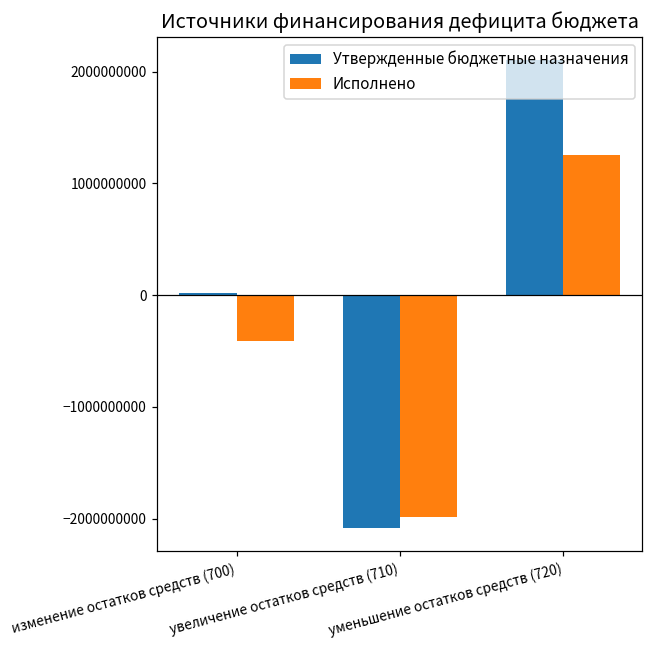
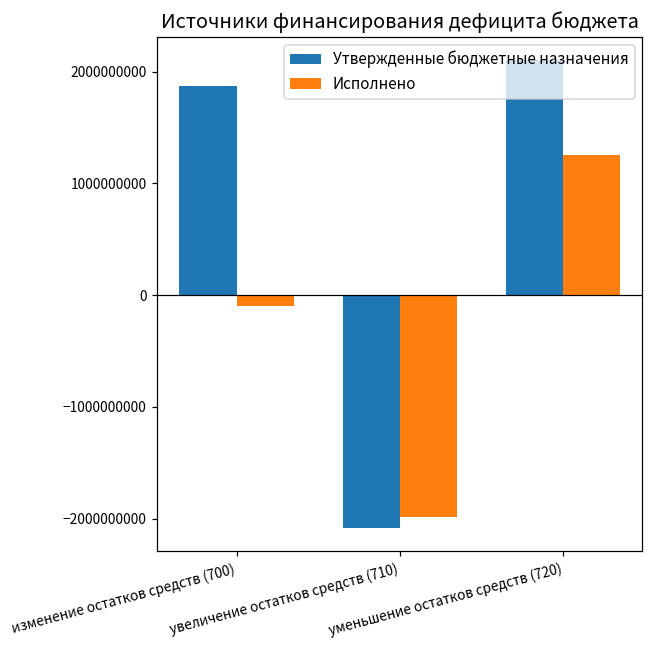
  {
    "Утвержденные бюджетные назначения": {
-     "изменение остатков средств (700)": 20000000,
+     "изменение остатков средств (700)": 1870000000,
      "увеличение остатков средств (710)": -2080000000
    },
    "Исполнено": {
-     "изменение остатков средств (700)": -410000000,
+     "изменение остатков средств (700)": -90000000,
      "увеличение остатков средств (710)": -1990000000,
      "уменьшение остатков средств (720)": 1250000000
    }
  }
